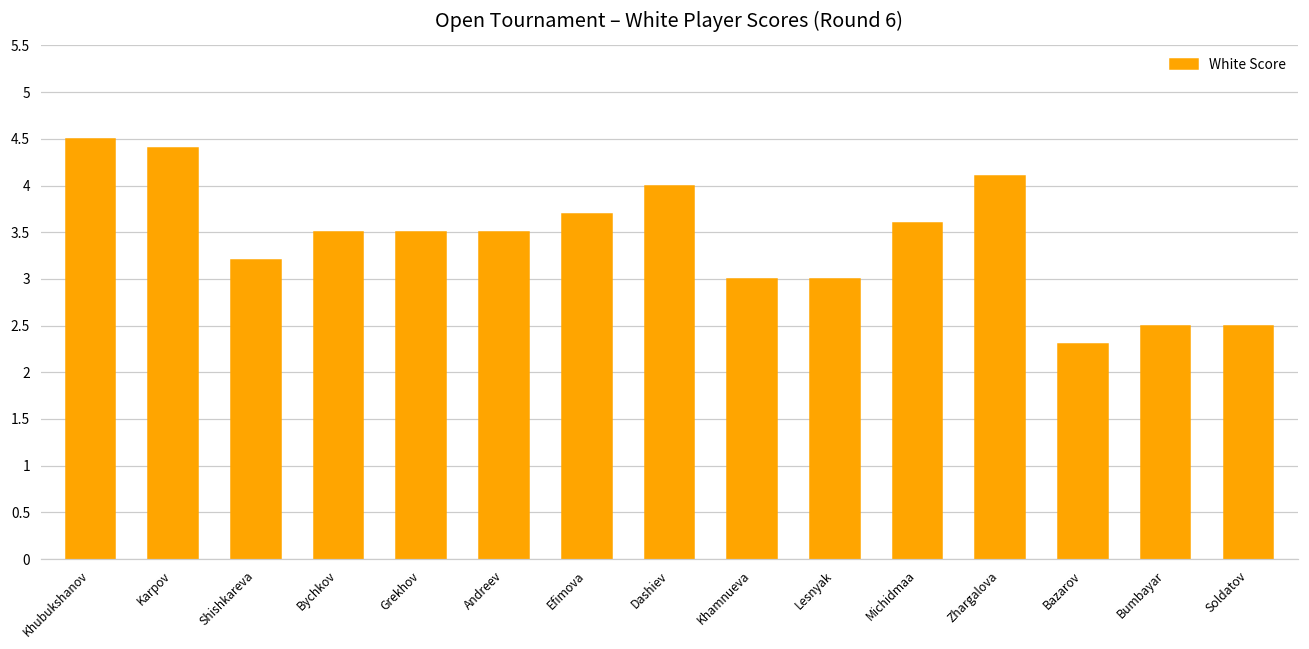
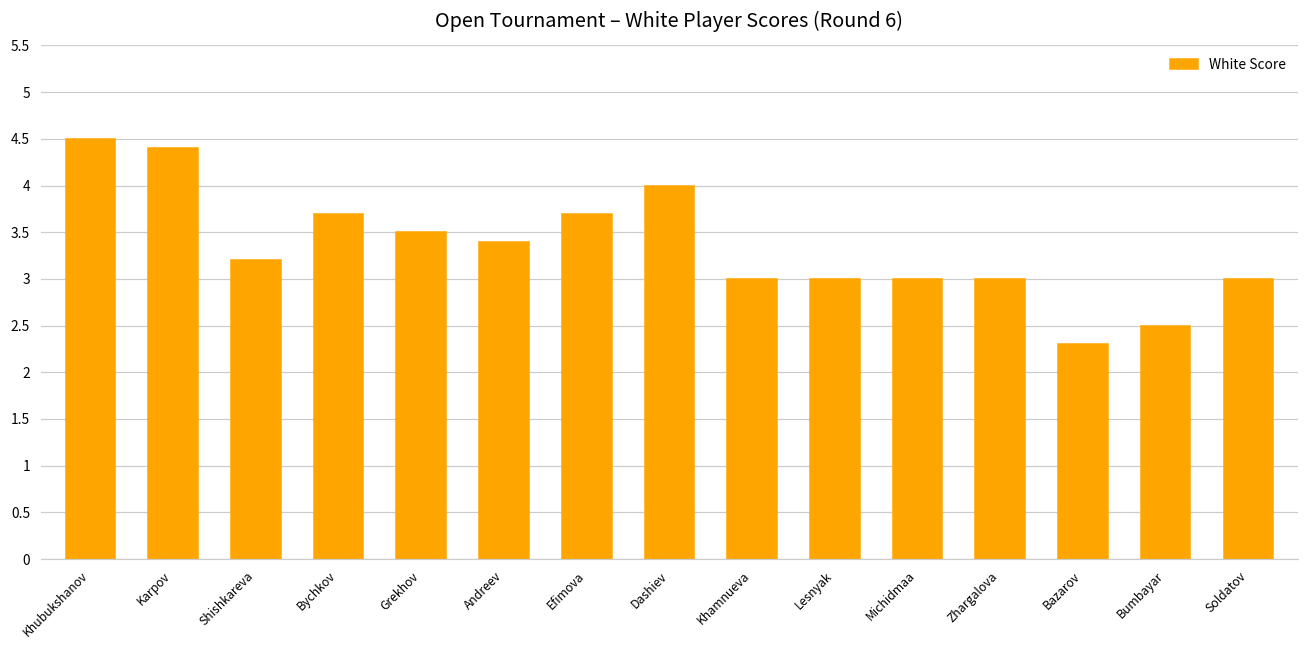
  {
    "Khubukshanov": 4.5,
    "Karpov": 4.4,
    "Shishkareva": 3.2,
-   "Bychkov": 3.5,
+   "Bychkov": 3.7,
    "Grekhov": 3.5,
-   "Andreev": 3.5,
+   "Andreev": 3.4,
    "Efimova": 3.7,
    "Dashiev": 4.0,
    "Khamnueva": 3.0,
    "Lesnyak": 3.0,
-   "Michidmaa": 3.6,
-   "Zhargalova": 4.1,
+   "Michidmaa": 3.0,
+   "Zhargalova": 3.0,
    "Bazarov": 2.3,
    "Bumbayar": 2.5,
-   "Soldatov": 2.5
+   "Soldatov": 3.0
  }
